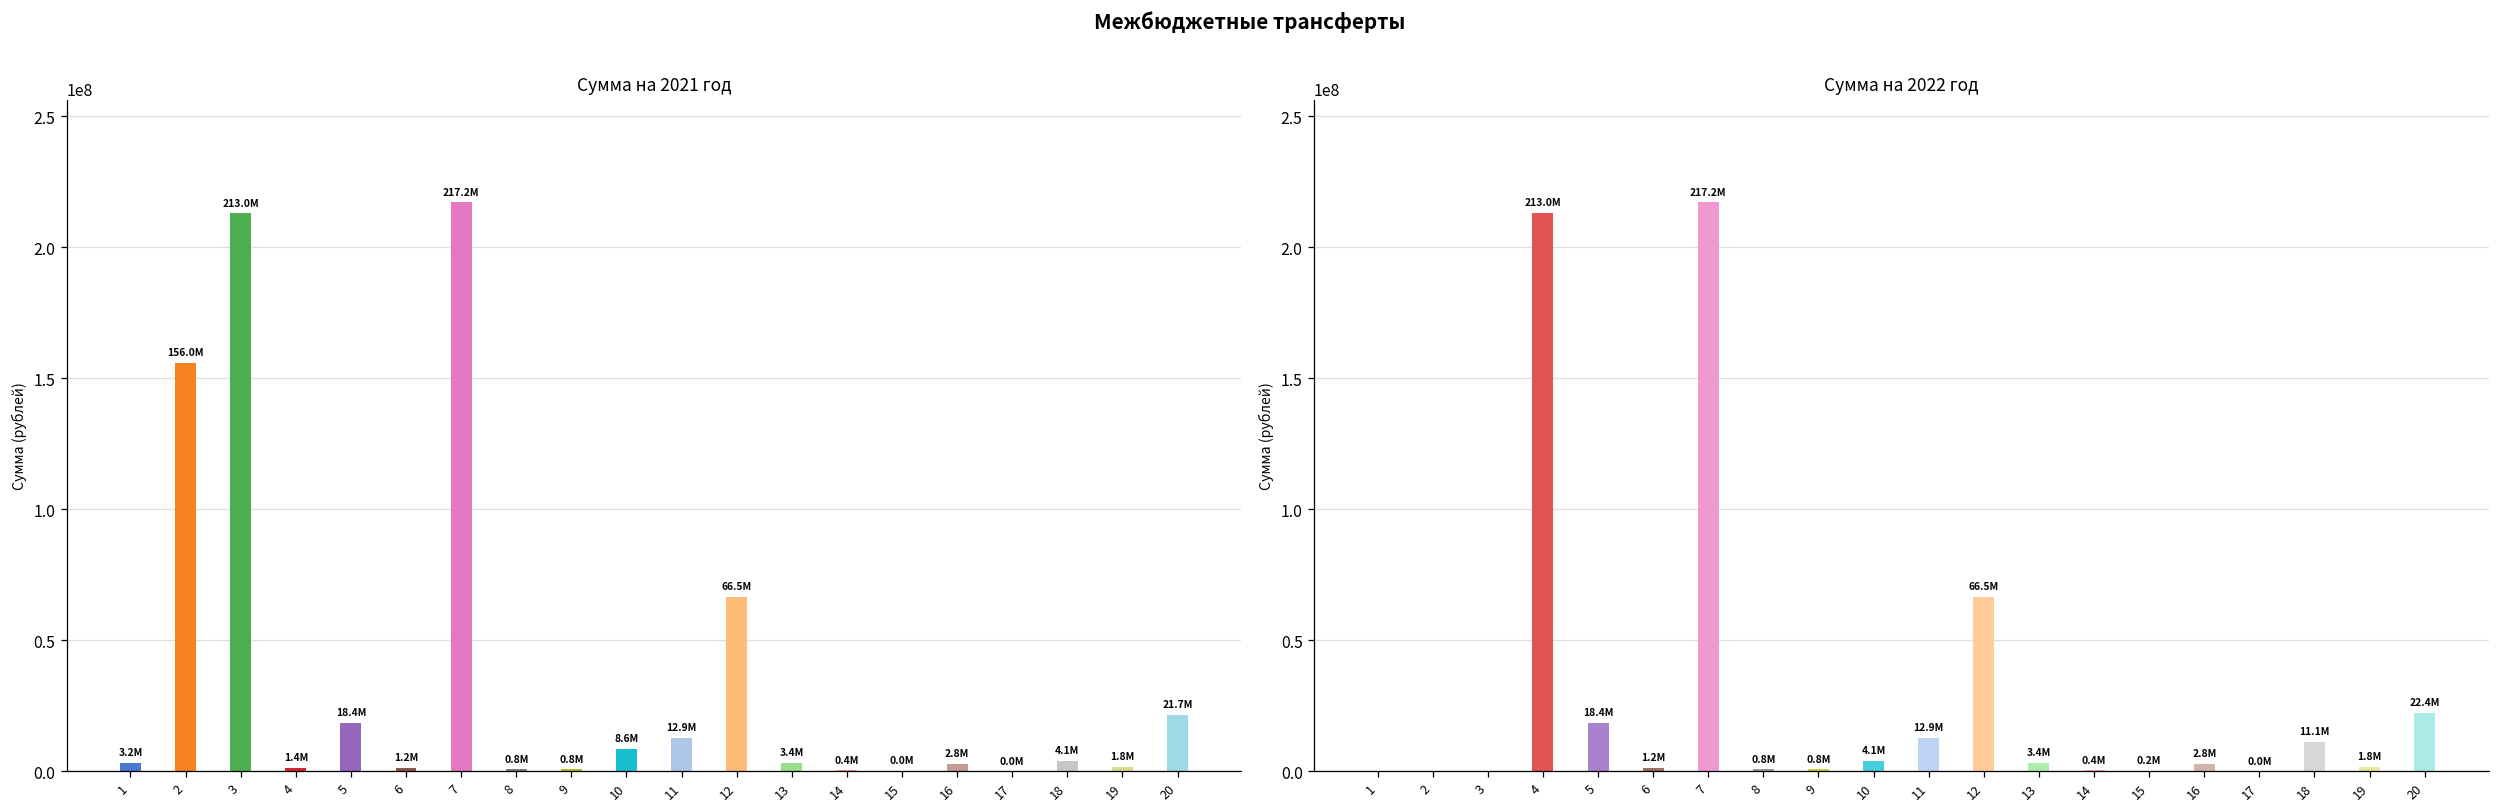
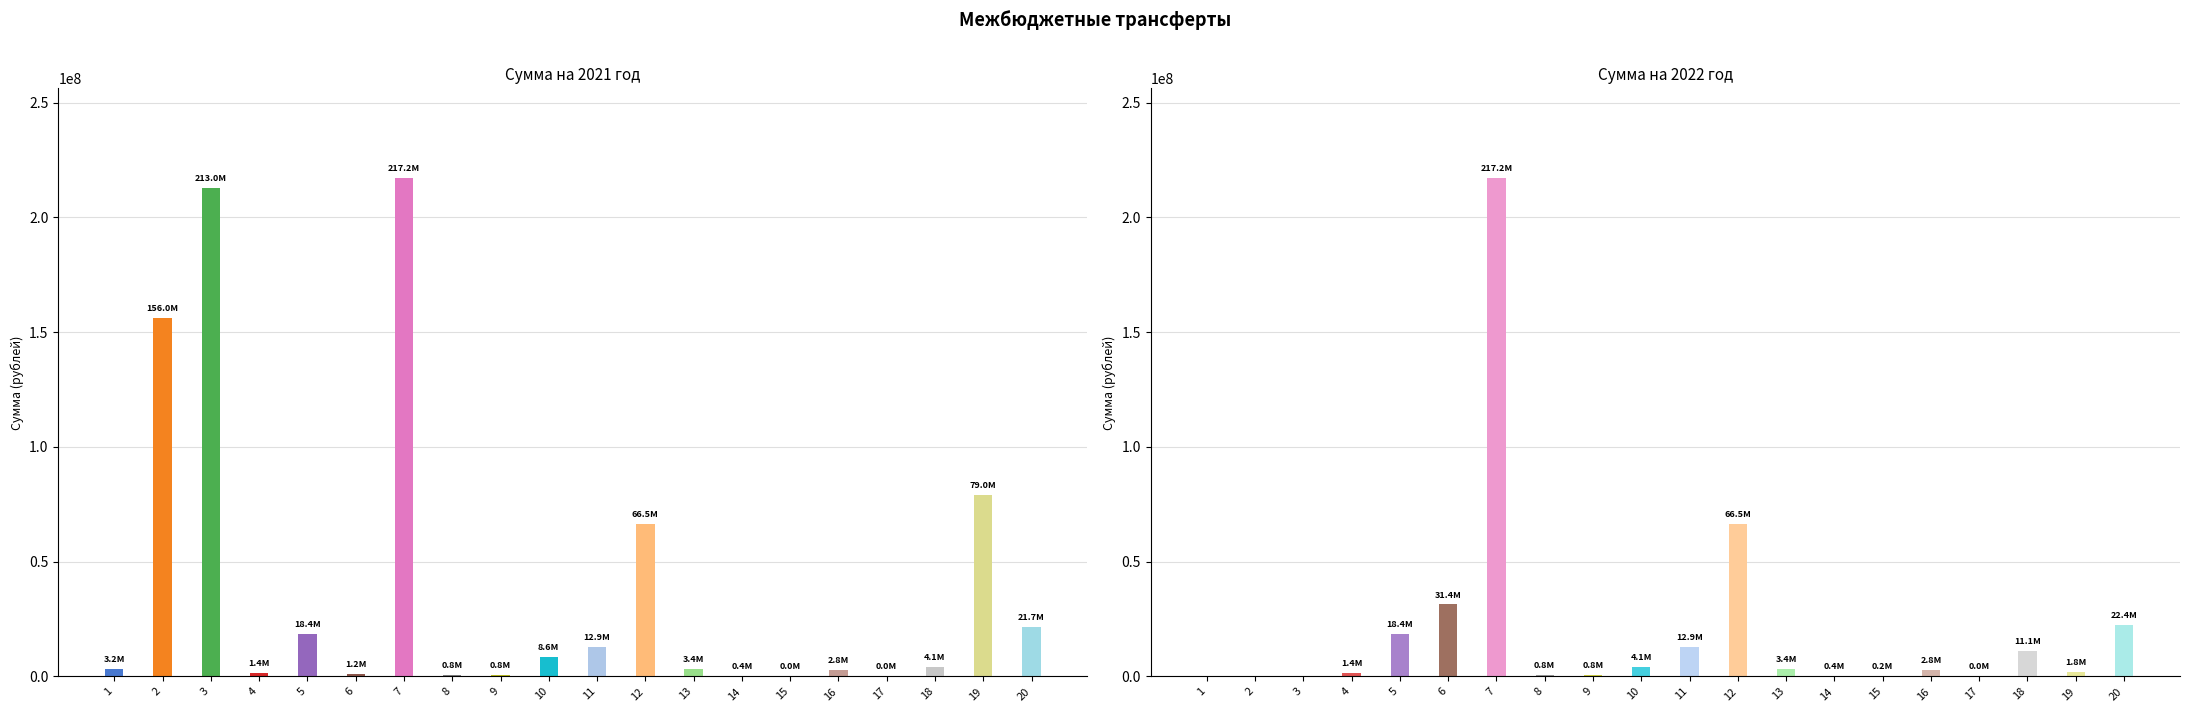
  {
    "Сумма на 2021 год": {
      "1": "3.2M",
      "2": "156.0M",
      "3": "213.0M",
      "4": "1.4M",
      "5": "18.4M",
      "6": "1.2M",
      "7": "217.2M",
      "8": "0.8M",
      "9": "0.8M",
      "10": "8.6M",
      "11": "12.9M",
      "12": "66.5M",
      "13": "3.4M",
      "14": "0.4M",
      "16": "2.8M",
      "18": "4.1M",
-     "19": "1.8M",
+     "19": "79.0M",
      "20": "21.7M"
    },
    "Сумма на 2022 год": {
-     "4": "213.0M",
+     "4": "1.4M",
      "5": "18.4M",
-     "6": "1.2M",
+     "6": "31.4M",
      "7": "217.2M",
      "8": "0.8M",
      "9": "0.8M",
      "10": "4.1M",
      "11": "12.9M",
      "12": "66.5M",
      "13": "3.4M",
      "14": "0.4M",
      "15": "0.2M",
      "16": "2.8M",
      "18": "11.1M",
      "19": "1.8M",
      "20": "22.4M"
    }
  }
